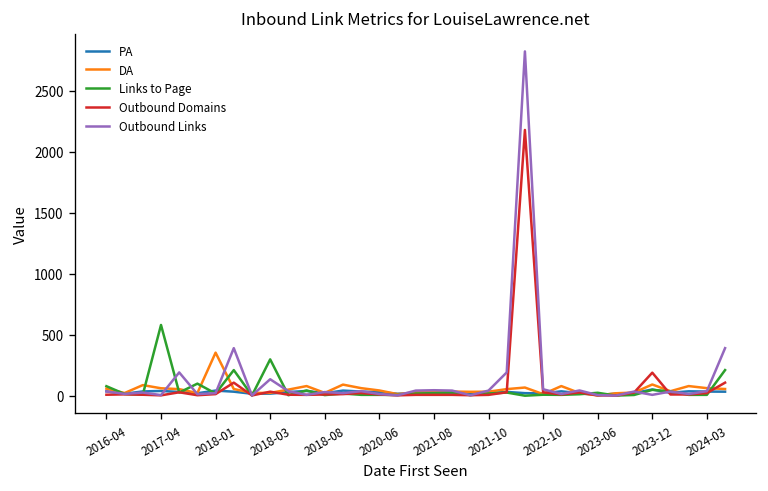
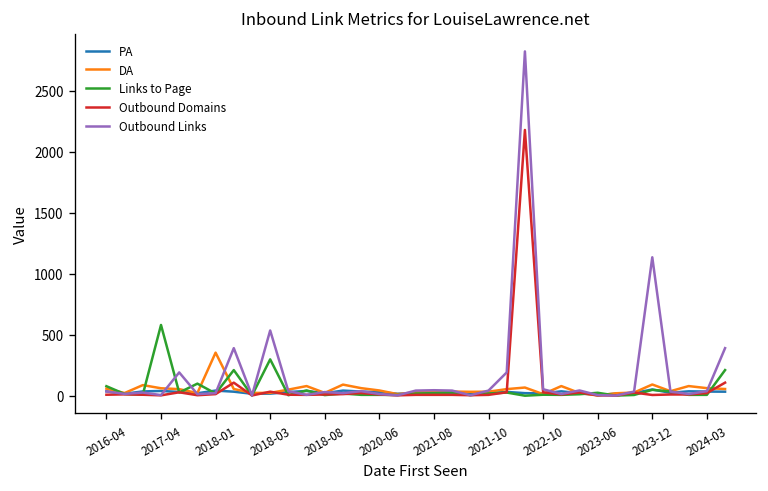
  {
    "DA": {
      "2018-01": 350,
      "2023-12": 90
    },
    "Links to Page": {
      "2017-04": 580,
      "2018-03": 300
    },
    "Outbound Domains": {
      "2016-04": 10,
-     "2023-12": 190
+     "2023-12": 10
    },
    "Outbound Links": {
-     "2018-03": 140,
-     "2023-12": 10
+     "2018-03": 540,
+     "2023-12": 1140
    }
  }
